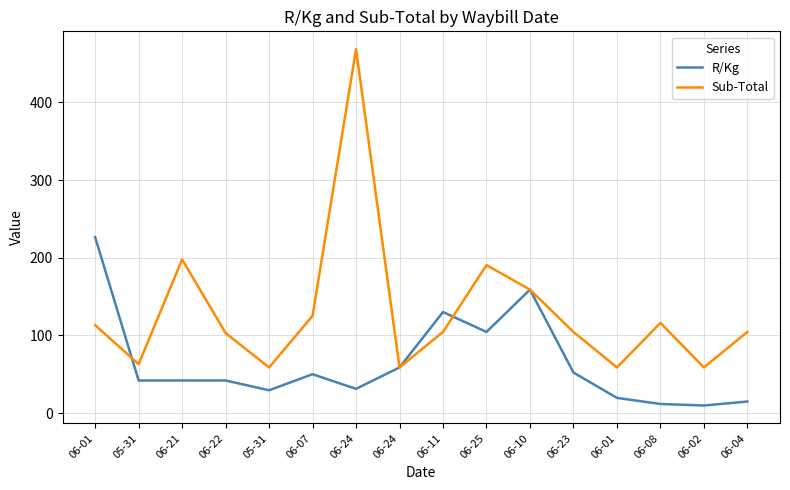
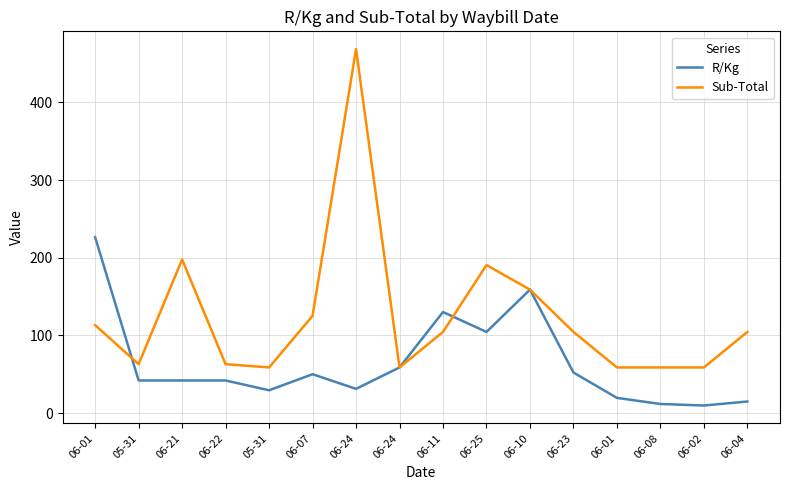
  {
    "R/Kg": {
      "06-21": 40,
      "06-22": 40,
      "06-07": 50,
      "06-11": 130,
      "06-25": 100,
      "06-23": 50,
      "06-08": 10,
      "06-02": 10,
      "06-04": 10
    },
    "Sub-Total": {
      "06-21": 200,
-     "06-22": 100,
+     "06-22": 60,
      "06-07": 130,
      "06-11": 100,
      "06-25": 190,
      "06-23": 100,
-     "06-08": 120,
+     "06-08": 60,
      "06-02": 60,
      "06-04": 100
    }
  }
